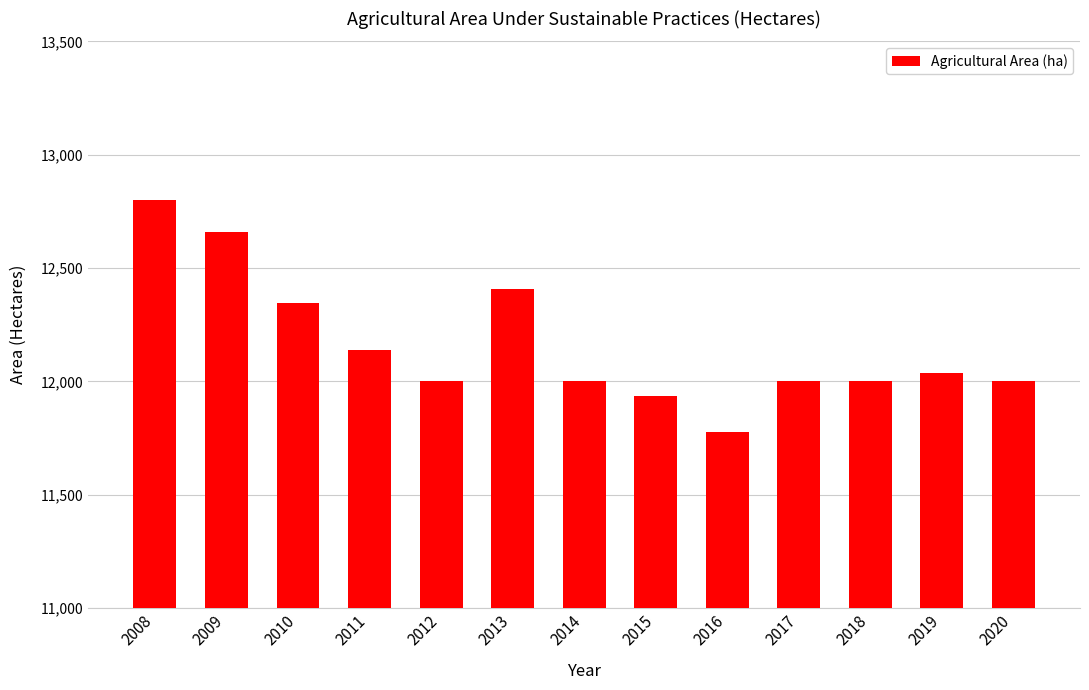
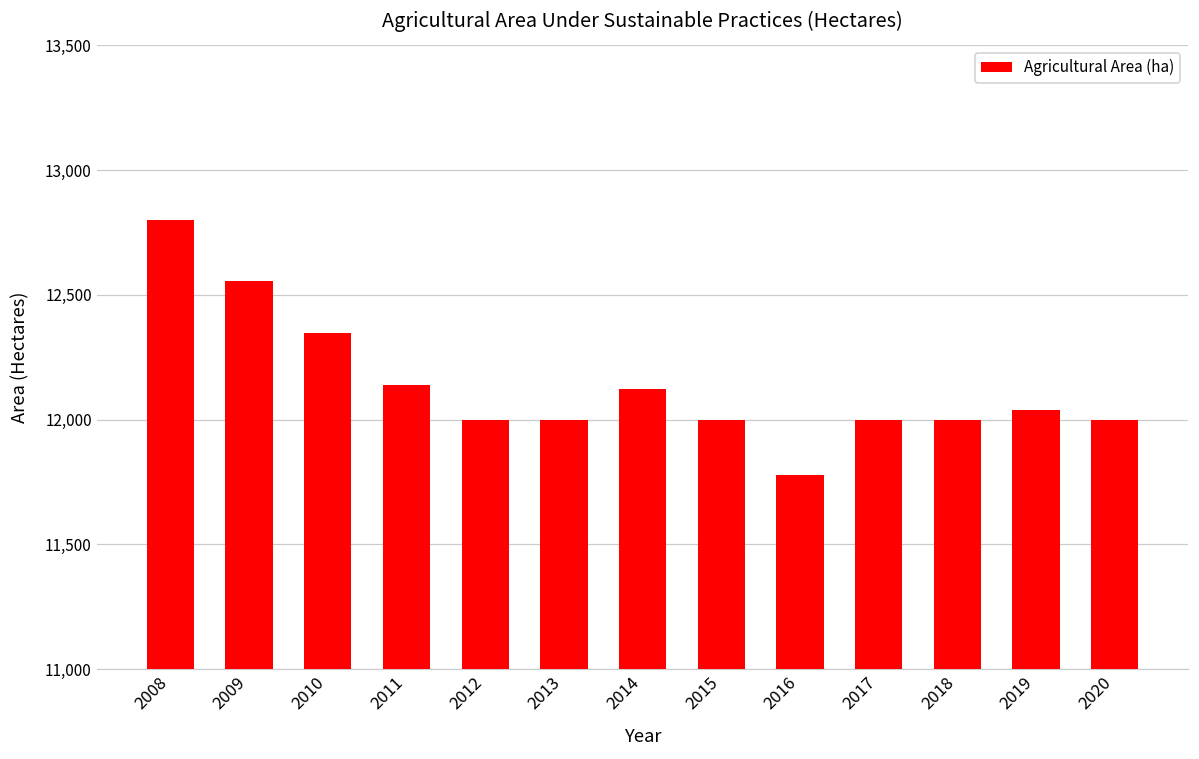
  {
    "2008": "12,800",
-   "2009": "12,660",
+   "2009": "12,560",
    "2010": "12,350",
    "2011": "12,140",
    "2012": "12,000",
-   "2013": "12,410",
-   "2014": "12,000",
-   "2015": "11,940",
+   "2013": "12,000",
+   "2014": "12,120",
+   "2015": "12,000",
    "2016": "11,780",
    "2017": "12,000",
    "2018": "12,000",
    "2019": "12,040",
    "2020": "12,000"
  }
